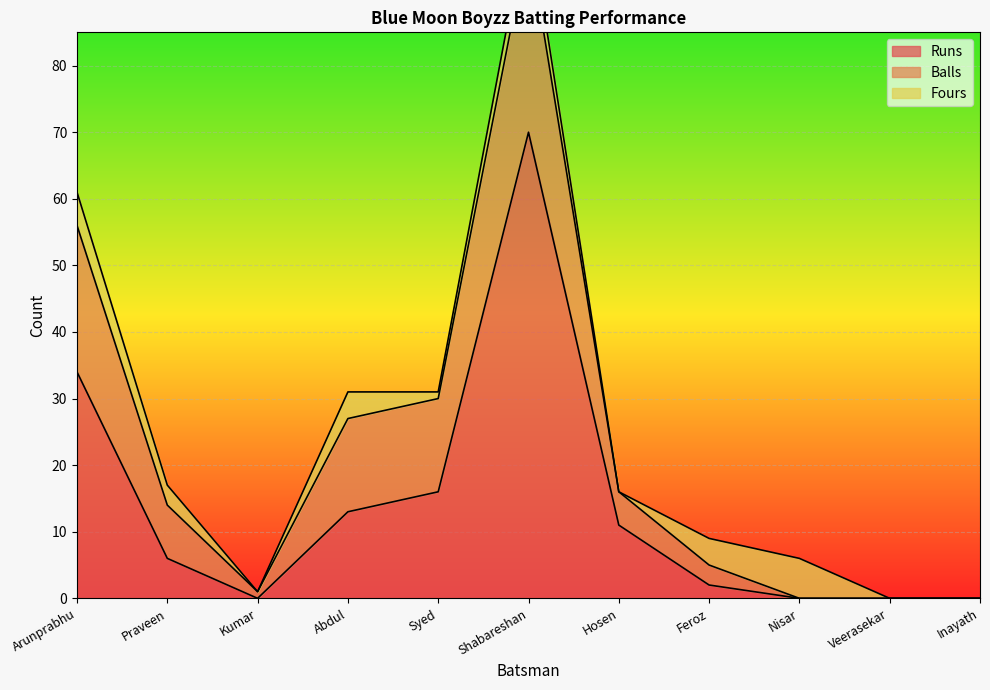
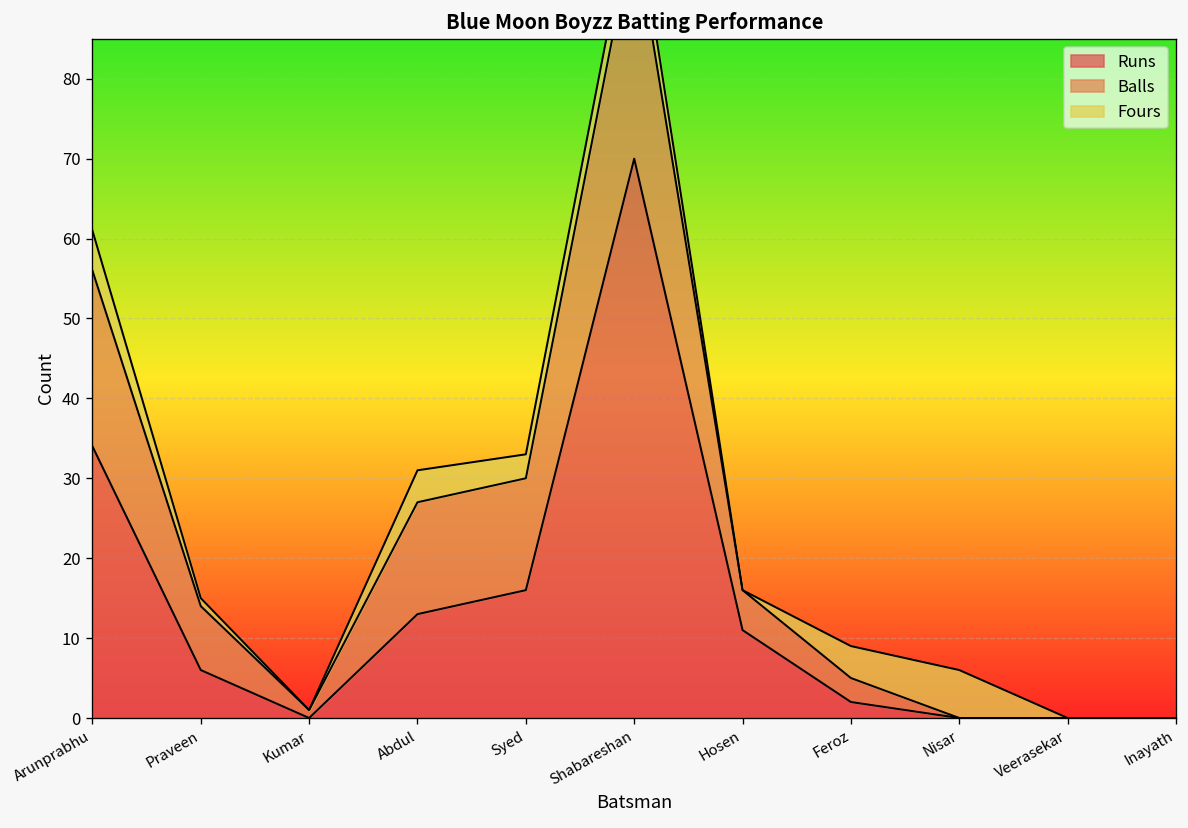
  {
    "Fours": {
      "Arunprabhu": 5,
-     "Praveen": 3,
+     "Praveen": 1,
      "Abdul": 4,
-     "Syed": 1,
+     "Syed": 3,
      "Feroz": 4,
      "Nisar": 6
    }
  }
